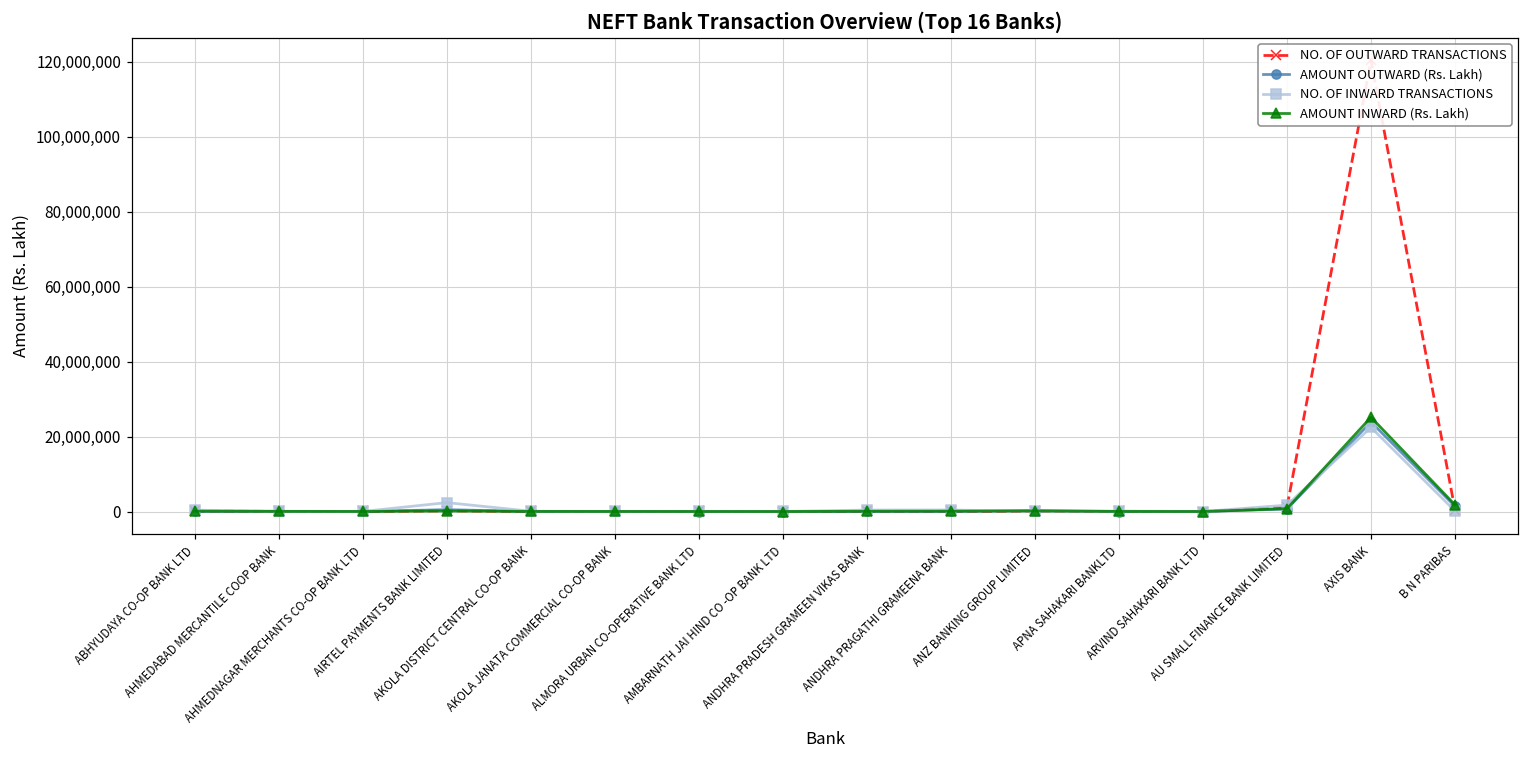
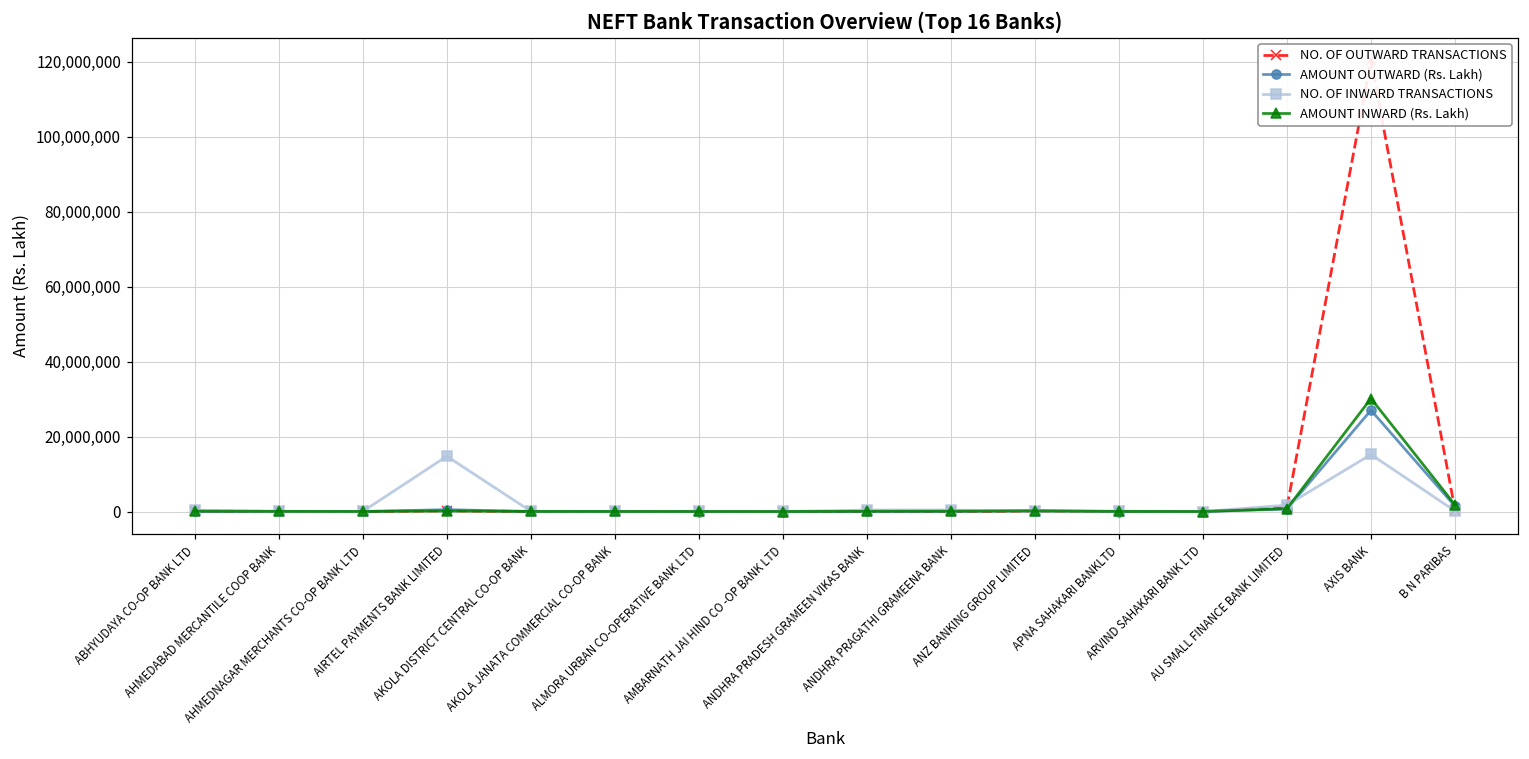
  {
    "AMOUNT OUTWARD (Rs. Lakh)": {
-     "AXIS BANK": "24,000,000"
+     "AXIS BANK": "27,000,000"
    },
    "NO. OF INWARD TRANSACTIONS": {
-     "AIRTEL PAYMENTS BANK LIMITED": "2,000,000",
-     "AXIS BANK": "22,000,000"
+     "AIRTEL PAYMENTS BANK LIMITED": "15,000,000",
+     "AXIS BANK": "15,000,000"
    },
    "AMOUNT INWARD (Rs. Lakh)": {
-     "AXIS BANK": "25,000,000"
+     "AXIS BANK": "30,000,000"
    }
  }
